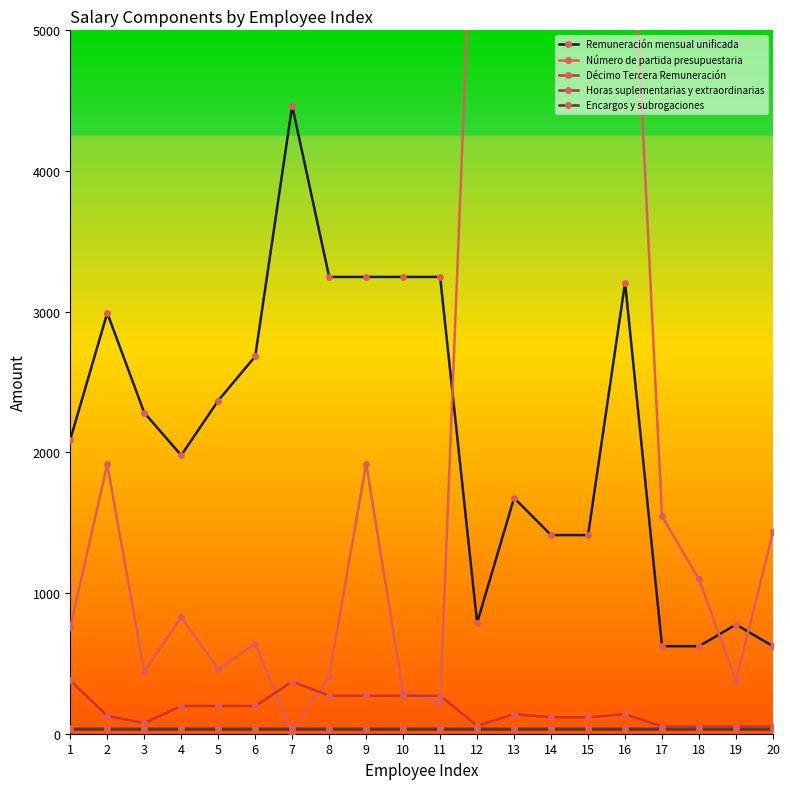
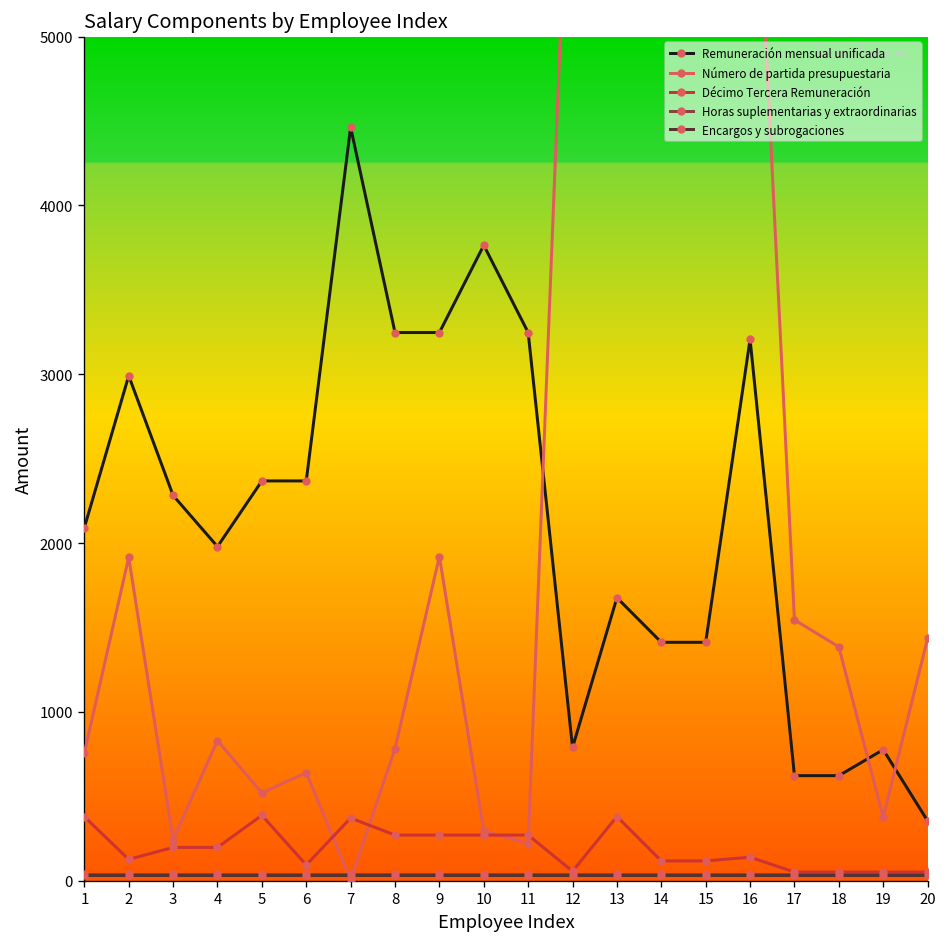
  {
    "Remuneración mensual unificada": {
      "1": 2090,
      "2": 2990,
      "3": 2280,
      "4": 1980,
      "5": 2370,
-     "6": 2680,
+     "6": 2370,
      "7": 4460,
      "8": 3250,
      "9": 3250,
-     "10": 3250,
+     "10": 3760,
      "11": 3250,
      "12": 790,
      "13": 1680,
      "14": 1410,
      "15": 1410,
      "16": 3210,
      "17": 620,
      "18": 620,
      "19": 780,
-     "20": 620
+     "20": 350
    },
    "Número de partida presupuestaria": {
      "1": 760,
      "2": 1920,
-     "3": 440,
+     "3": 240,
      "4": 830,
-     "5": 460,
+     "5": 520,
      "6": 640,
      "7": 10,
-     "8": 410,
+     "8": 780,
      "9": 1920,
      "10": 300,
      "11": 220,
      "17": 1550,
-     "18": 1100,
+     "18": 1390,
      "19": 380,
      "20": 1440
    },
    "Décimo Tercera Remuneración": {
      "1": 380,
      "2": 130,
-     "3": 80,
+     "3": 200,
      "4": 200,
-     "5": 200,
-     "6": 200,
+     "5": 390,
+     "6": 90,
      "7": 370,
      "8": 270,
      "9": 270,
      "10": 270,
      "11": 270,
      "12": 60,
-     "13": 140,
+     "13": 380,
      "14": 120,
      "15": 120,
      "16": 140
    }
  }
